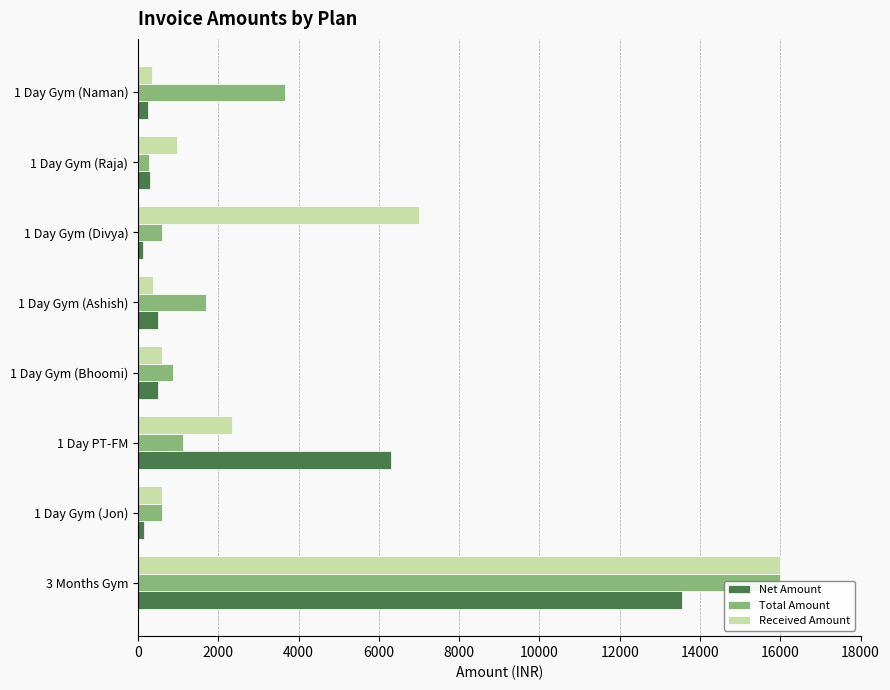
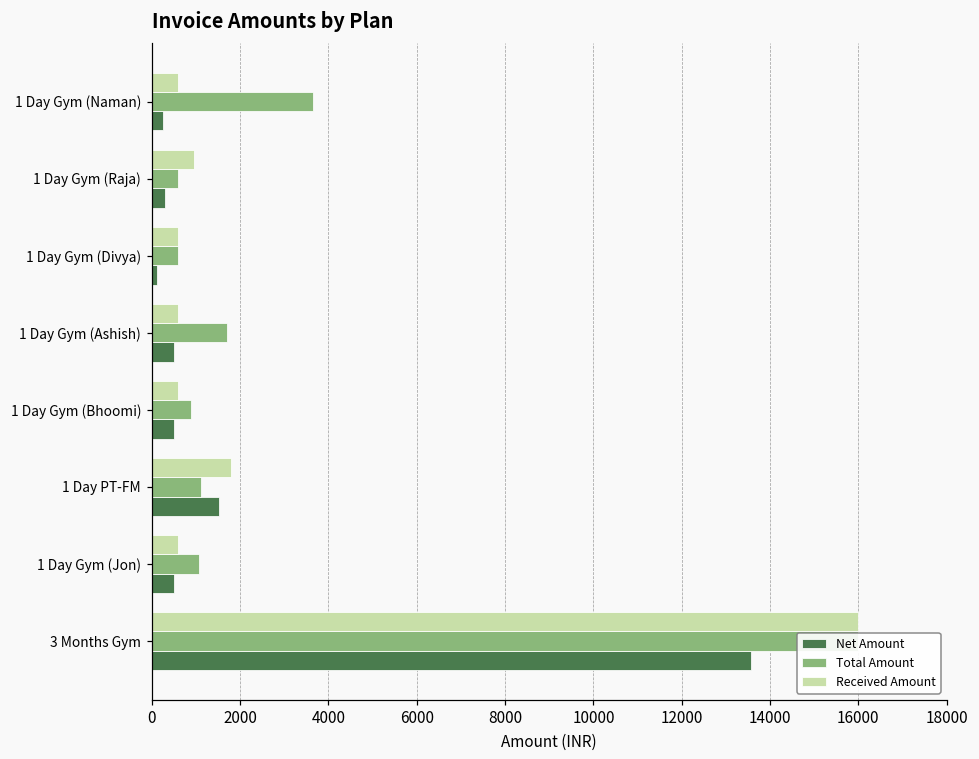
  {
    "Net Amount": {
      "1 Day Gym (Naman)": 200,
      "1 Day Gym (Raja)": 300,
      "1 Day Gym (Divya)": 100,
      "1 Day Gym (Ashish)": 500,
      "1 Day Gym (Bhoomi)": 500,
-     "1 Day PT-FM": 6300,
-     "1 Day Gym (Jon)": 200,
+     "1 Day PT-FM": 1500,
+     "1 Day Gym (Jon)": 500,
      "3 Months Gym": 13600
    },
    "Total Amount": {
      "1 Day Gym (Naman)": 3700,
-     "1 Day Gym (Raja)": 300,
+     "1 Day Gym (Raja)": 600,
      "1 Day Gym (Divya)": 600,
      "1 Day Gym (Ashish)": 1700,
      "1 Day Gym (Bhoomi)": 900,
      "1 Day PT-FM": 1100,
-     "1 Day Gym (Jon)": 600
+     "1 Day Gym (Jon)": 1100
    },
    "Received Amount": {
-     "1 Day Gym (Naman)": 400,
+     "1 Day Gym (Naman)": 600,
      "1 Day Gym (Raja)": 1000,
-     "1 Day Gym (Divya)": 7000,
-     "1 Day Gym (Ashish)": 400,
+     "1 Day Gym (Divya)": 600,
+     "1 Day Gym (Ashish)": 600,
      "1 Day Gym (Bhoomi)": 600,
-     "1 Day PT-FM": 2300,
+     "1 Day PT-FM": 1800,
      "1 Day Gym (Jon)": 600,
      "3 Months Gym": 16000
    }
  }
